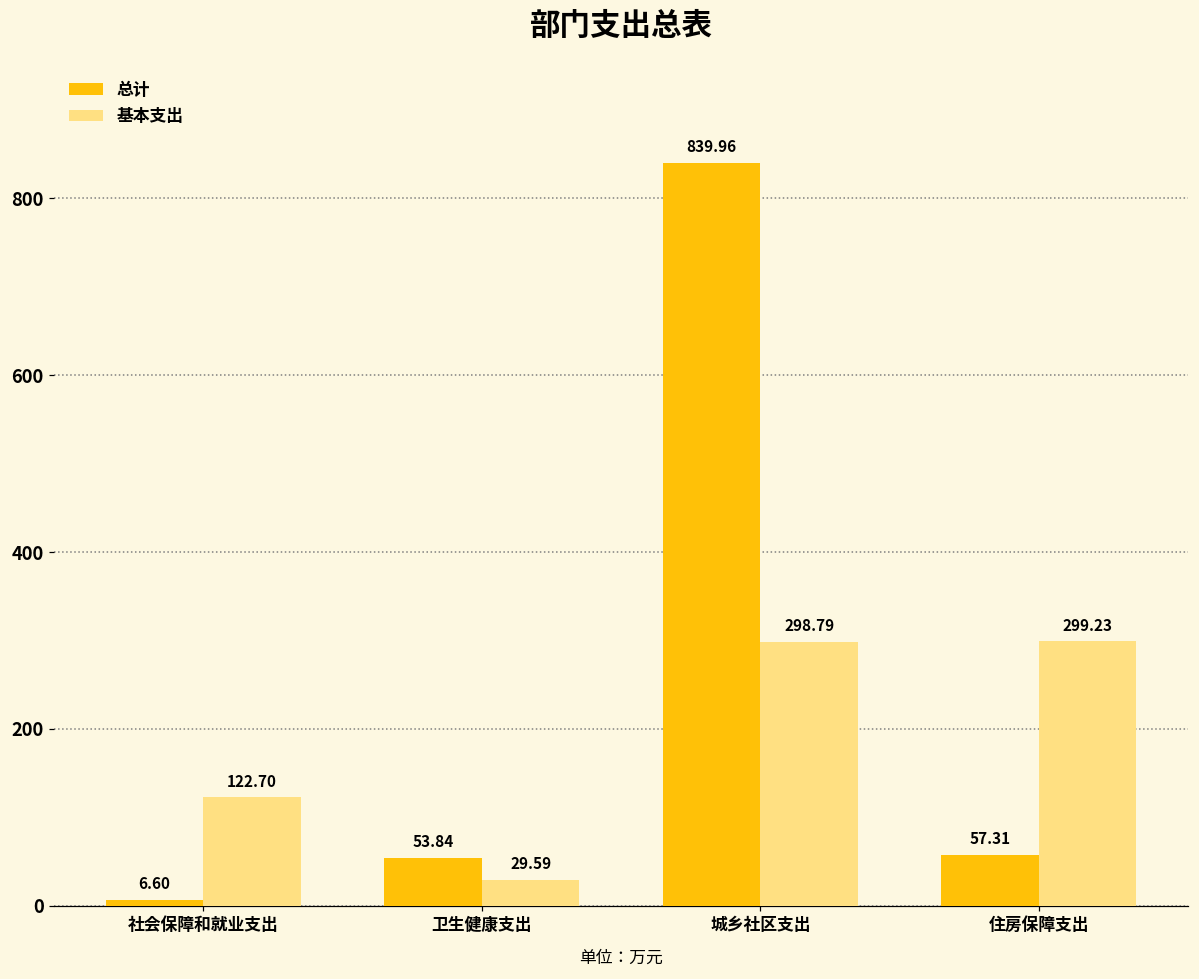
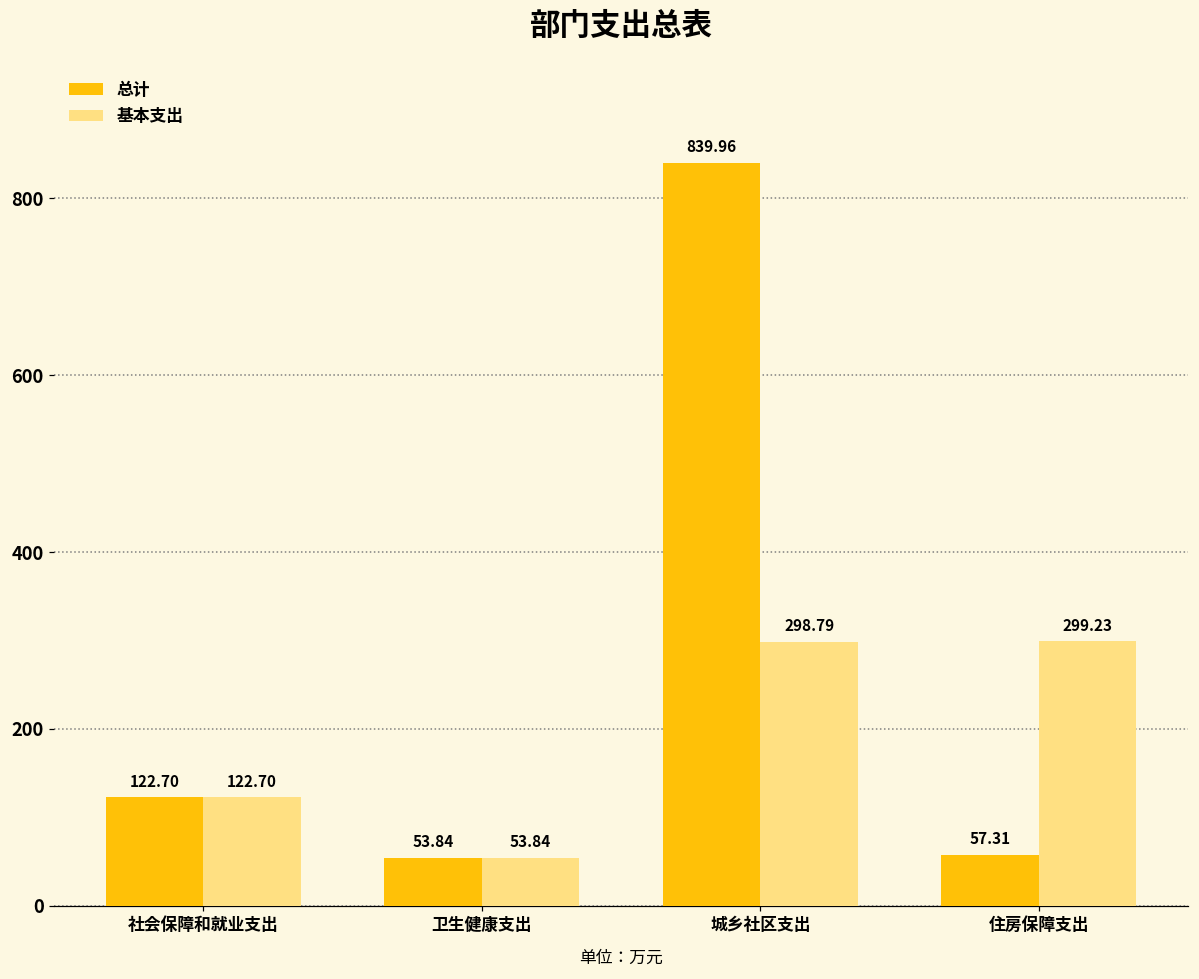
  {
    "总计": {
-     "社会保障和就业支出": 6.60,
+     "社会保障和就业支出": 122.70,
      "卫生健康支出": 53.84,
      "城乡社区支出": 839.96,
      "住房保障支出": 57.31
    },
    "基本支出": {
      "社会保障和就业支出": 122.70,
-     "卫生健康支出": 29.59,
+     "卫生健康支出": 53.84,
      "城乡社区支出": 298.79,
      "住房保障支出": 299.23
    }
  }
